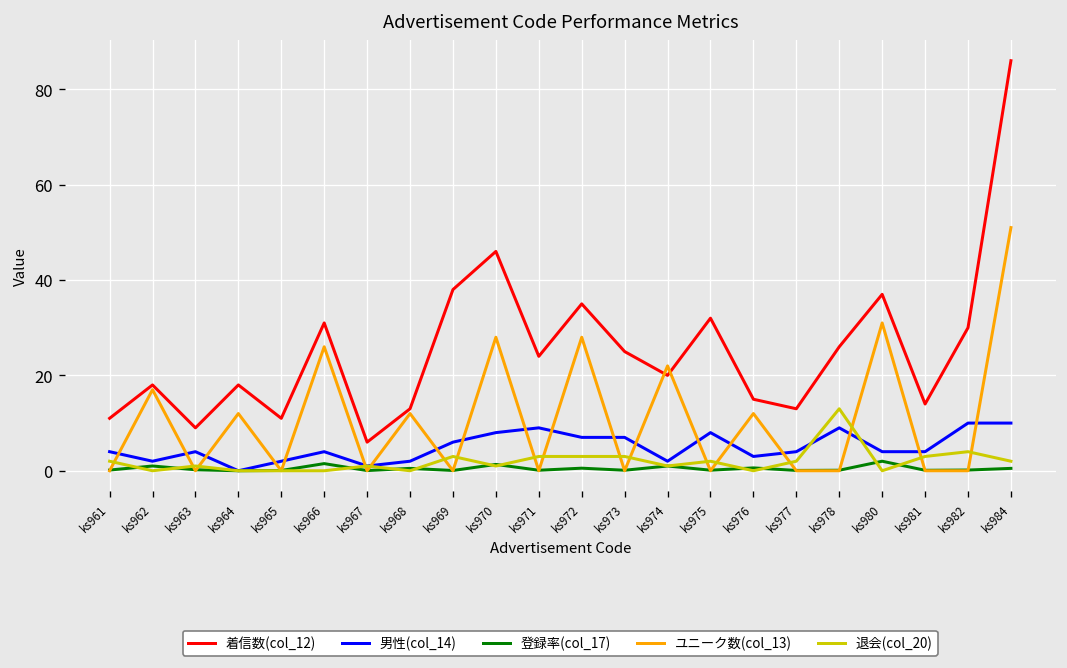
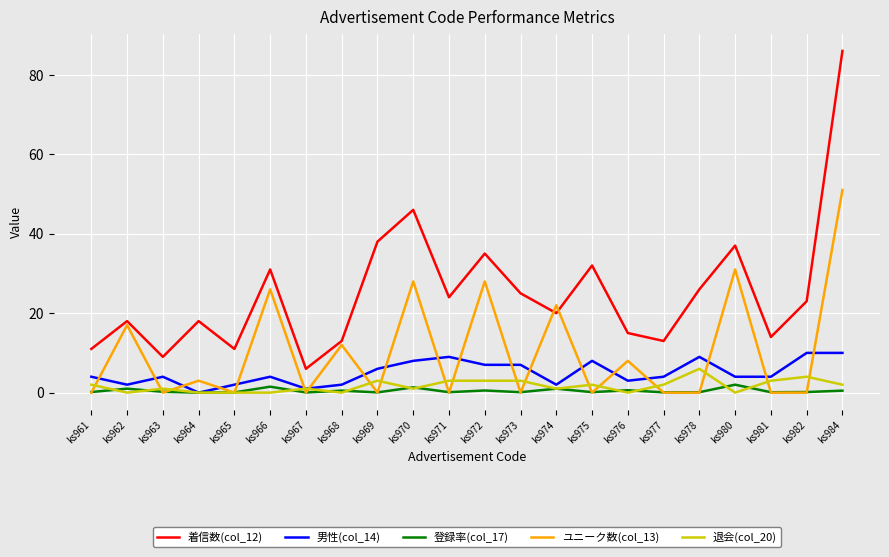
  {
    "着信数(col_12)": {
      "ks961": 11,
      "ks962": 18,
      "ks963": 9,
      "ks964": 18,
      "ks965": 11,
      "ks966": 31,
      "ks967": 6,
      "ks968": 13,
      "ks969": 38,
      "ks970": 46,
      "ks971": 24,
      "ks972": 35,
      "ks973": 25,
      "ks974": 20,
      "ks975": 32,
      "ks976": 15,
      "ks977": 13,
      "ks978": 26,
      "ks980": 37,
      "ks981": 14,
-     "ks982": 30,
+     "ks982": 23,
      "ks984": 86
    },
    "男性(col_14)": {
      "ks961": 4,
      "ks962": 2,
      "ks963": 4,
      "ks965": 2,
      "ks966": 4,
      "ks968": 2,
      "ks969": 6,
      "ks970": 8,
      "ks971": 9,
      "ks972": 7,
      "ks973": 7,
      "ks974": 2,
      "ks975": 8,
      "ks976": 3,
      "ks977": 4,
      "ks978": 9,
      "ks980": 4,
      "ks981": 4,
      "ks982": 10,
      "ks984": 10
    },
    "登録率(col_17)": {
      "ks962": 1,
      "ks966": 2,
      "ks972": 1,
      "ks980": 2,
      "ks984": 1
    },
    "ユニーク数(col_13)": {
      "ks962": 17,
-     "ks964": 12,
+     "ks964": 3,
      "ks966": 26,
      "ks968": 12,
      "ks970": 28,
      "ks972": 28,
      "ks974": 22,
-     "ks976": 12,
+     "ks976": 8,
      "ks980": 31,
      "ks984": 51
    },
    "退会(col_20)": {
      "ks961": 2,
      "ks962": 0,
      "ks963": 1,
      "ks966": 0,
      "ks969": 3,
      "ks971": 3,
      "ks972": 3,
      "ks973": 3,
      "ks975": 2,
      "ks977": 2,
-     "ks978": 13,
+     "ks978": 6,
      "ks980": 0,
      "ks981": 3,
      "ks982": 4,
      "ks984": 2
    }
  }
